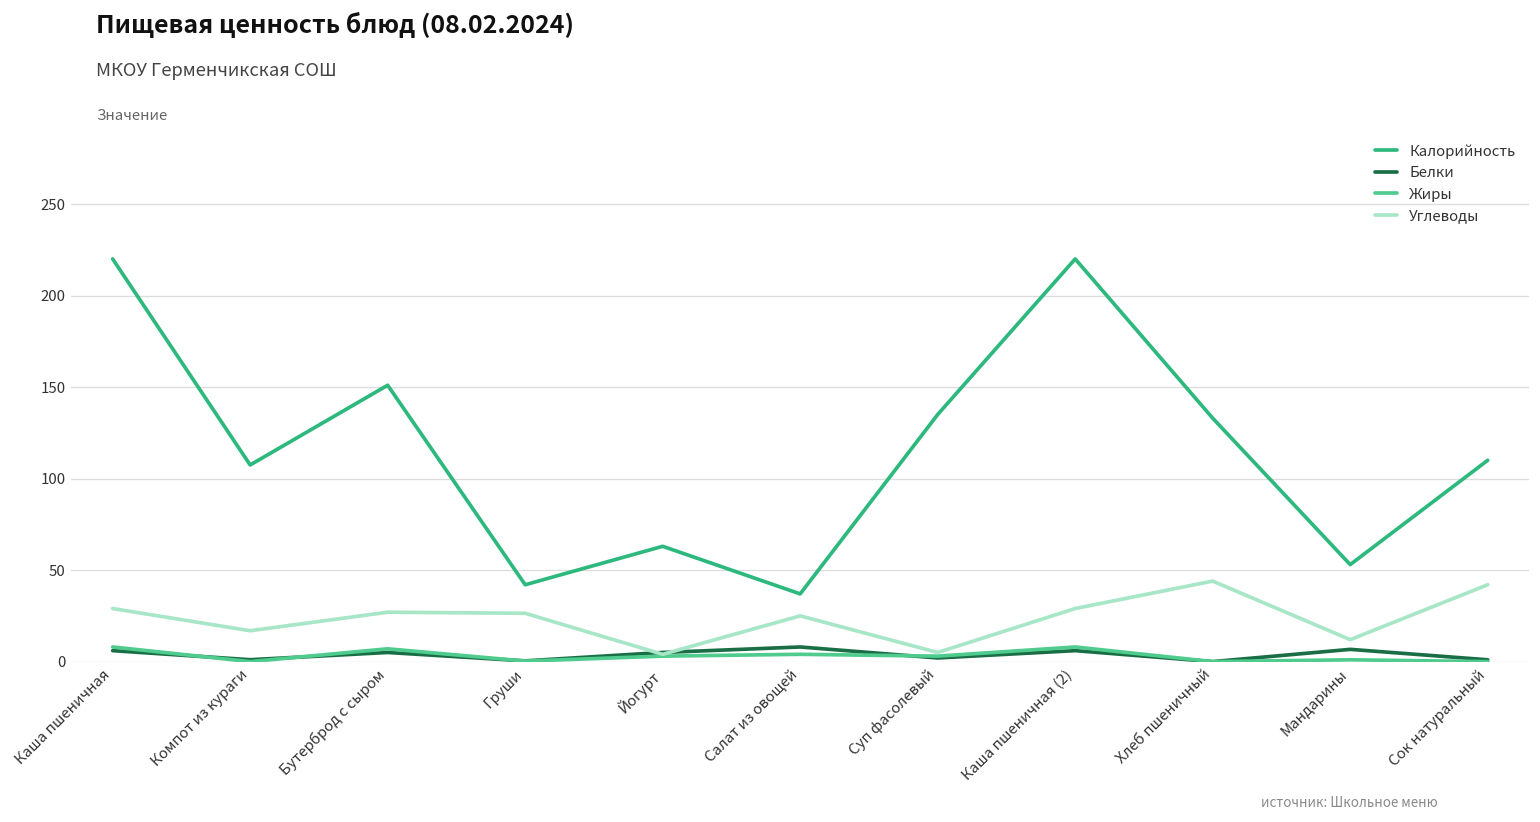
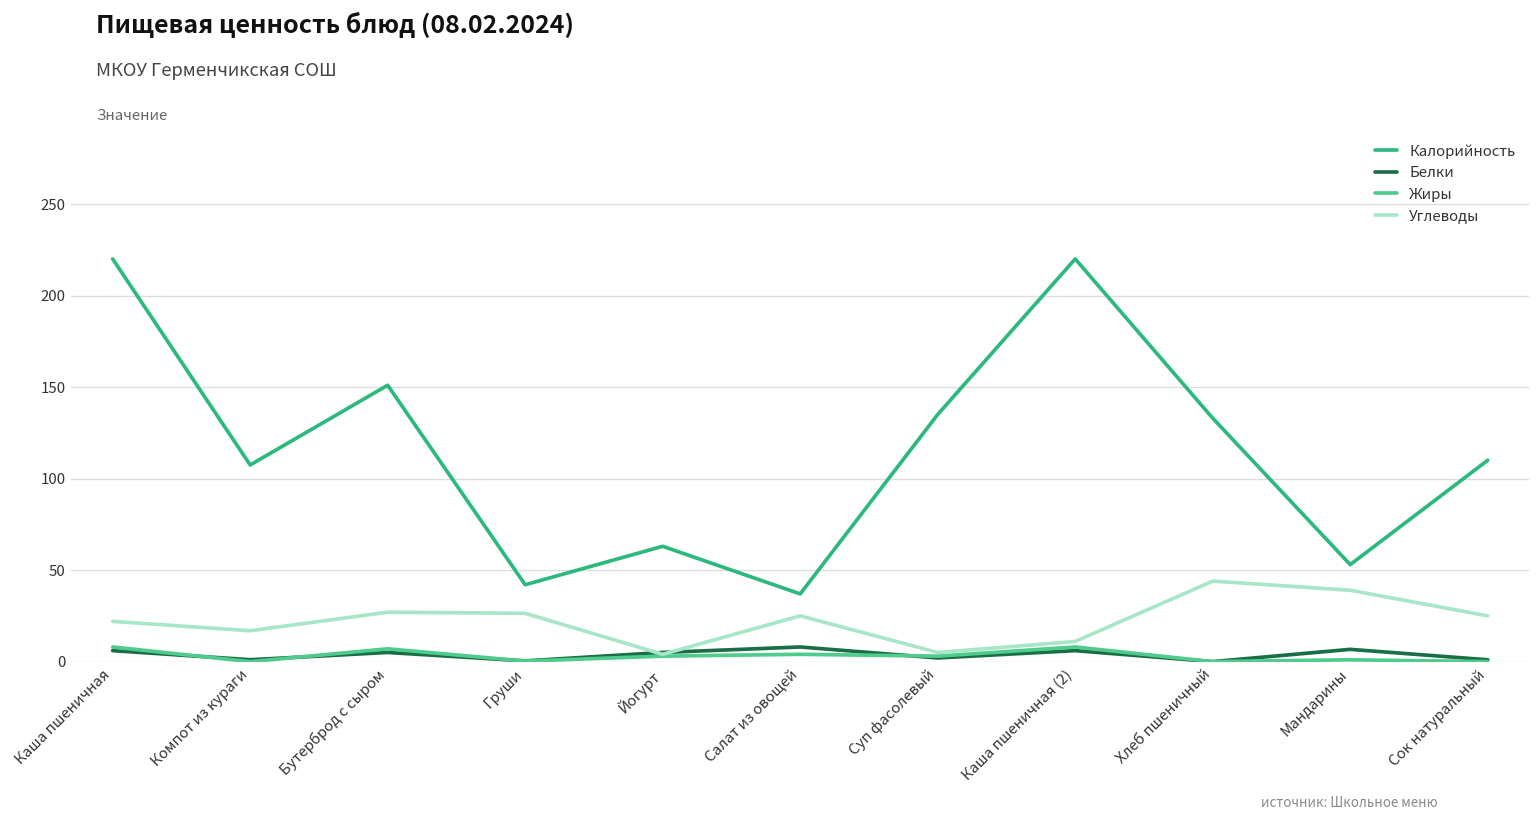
  {
    "Белки": {
      "Каша пшеничная": 6,
      "Бутерброд с сыром": 5,
      "Салат из овощей": 8,
      "Каша пшеничная (2)": 6,
      "Мандарины": 7
    },
    "Углеводы": {
-     "Каша пшеничная": 29,
+     "Каша пшеничная": 22,
      "Компот из кураги": 17,
      "Бутерброд с сыром": 27,
      "Груши": 26,
      "Салат из овощей": 25,
      "Суп фасолевый": 5,
-     "Каша пшеничная (2)": 29,
+     "Каша пшеничная (2)": 11,
      "Хлеб пшеничный": 44,
-     "Мандарины": 12,
-     "Сок натуральный": 42
+     "Мандарины": 39,
+     "Сок натуральный": 25
    }
  }
